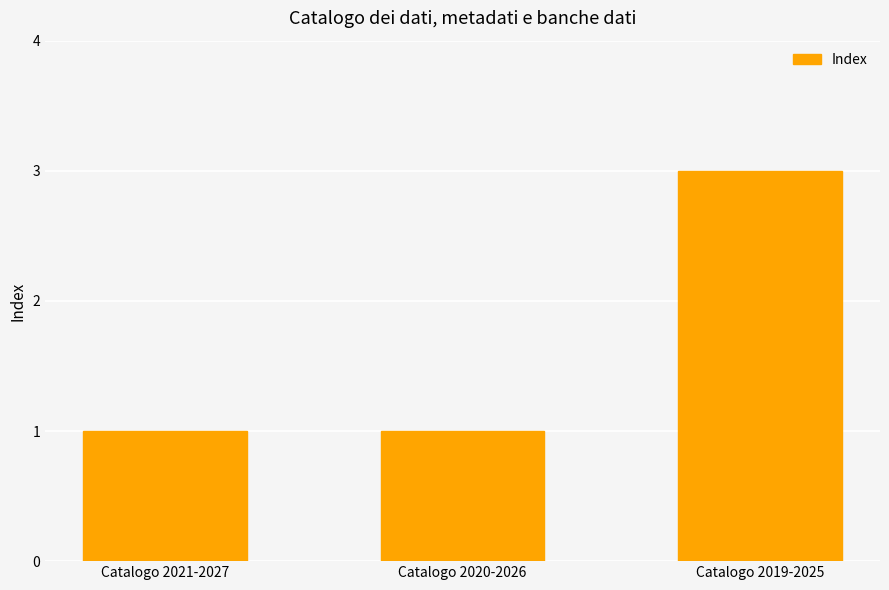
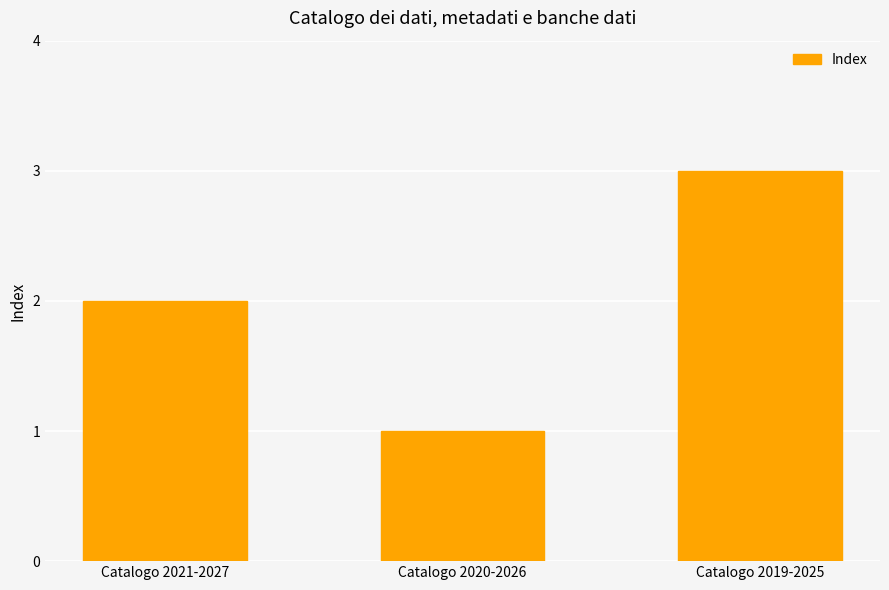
  {
-   "Catalogo 2021-2027": 1,
+   "Catalogo 2021-2027": 2,
    "Catalogo 2020-2026": 1,
    "Catalogo 2019-2025": 3
  }
